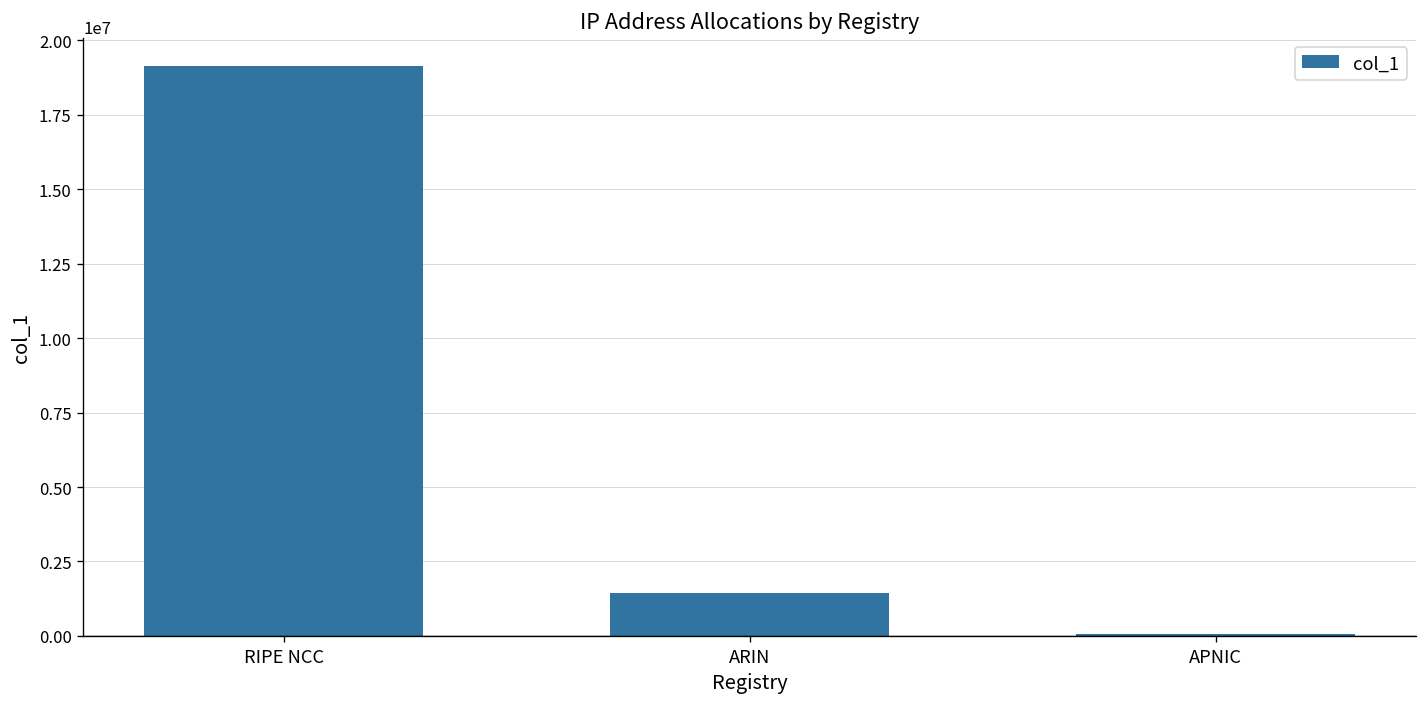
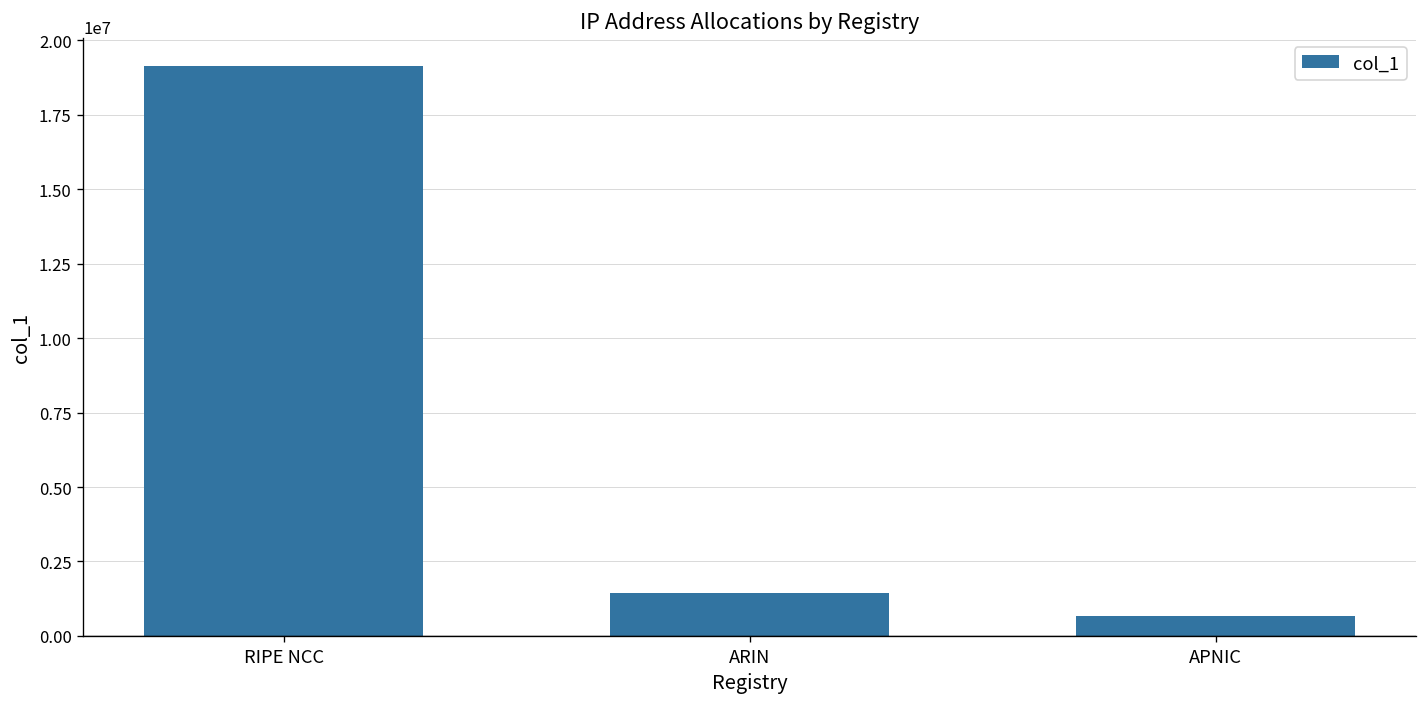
  {
    "RIPE NCC": 19100000,
    "ARIN": 1400000,
-   "APNIC": 100000
+   "APNIC": 700000
  }
